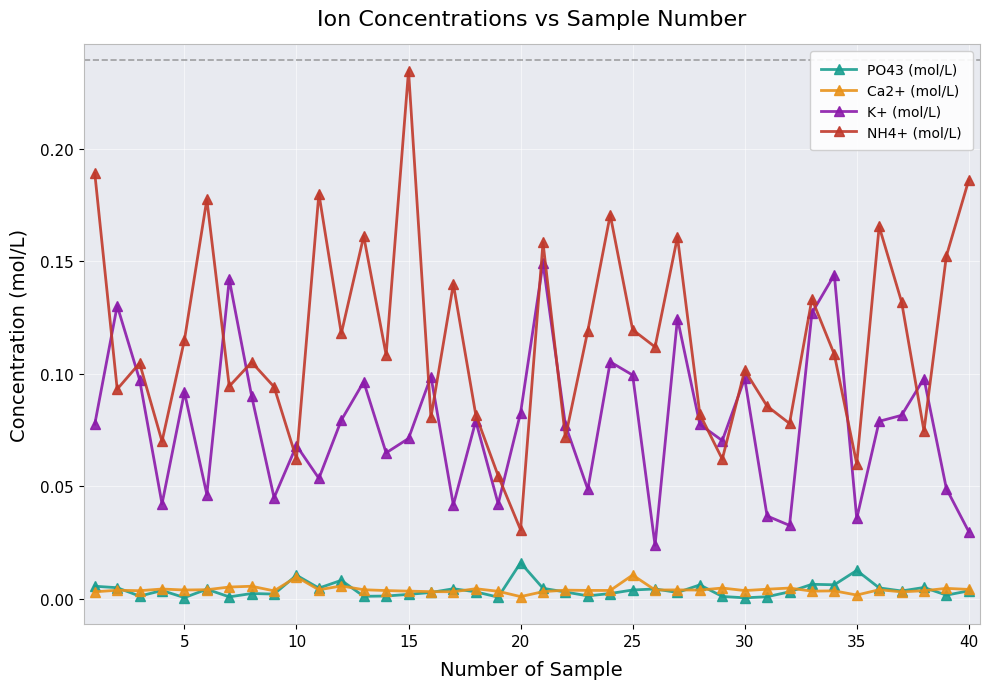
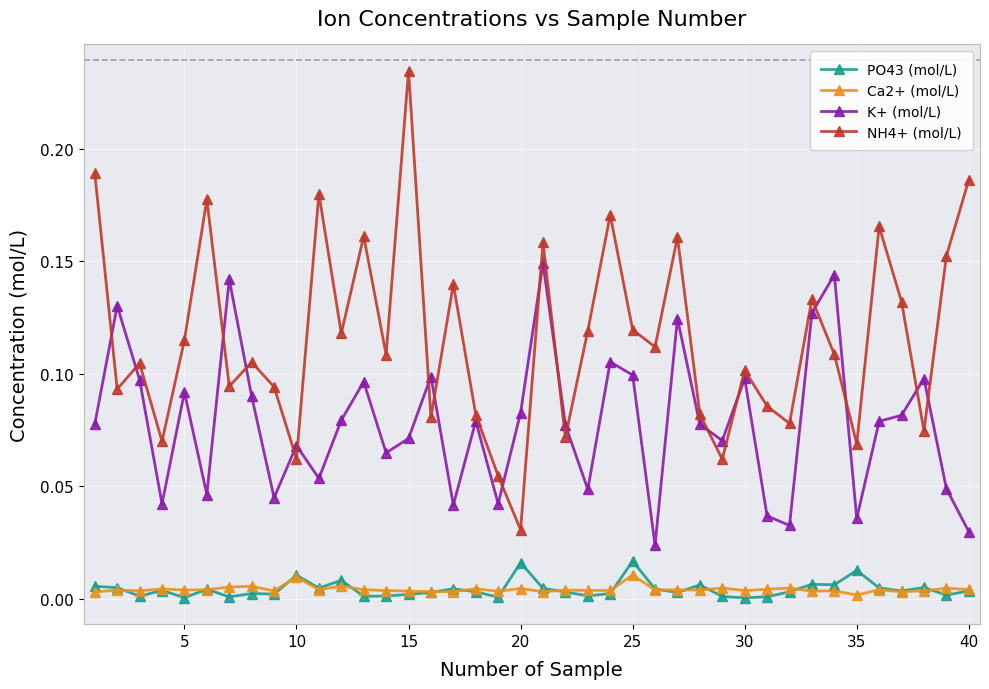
  {
    "PO43 (mol/L)": {
      "5": 0.001,
      "15": 0.002,
      "20": 0.016,
-     "25": 0.004,
+     "25": 0.017,
      "30": 0.000,
      "35": 0.013
    },
    "Ca2+ (mol/L)": {
      "5": 0.004,
      "15": 0.003,
-     "20": 0.001,
+     "20": 0.005,
      "25": 0.011,
      "30": 0.004,
      "35": 0.002
    },
    "K+ (mol/L)": {
      "5": 0.092,
      "10": 0.068,
      "15": 0.071,
      "20": 0.083,
      "25": 0.099,
      "30": 0.098,
      "35": 0.036,
      "40": 0.030
    },
    "NH4+ (mol/L)": {
      "5": 0.115,
      "10": 0.062,
      "15": 0.235,
      "20": 0.031,
      "25": 0.120,
      "30": 0.102,
-     "35": 0.060,
+     "35": 0.069,
      "40": 0.186
    }
  }
